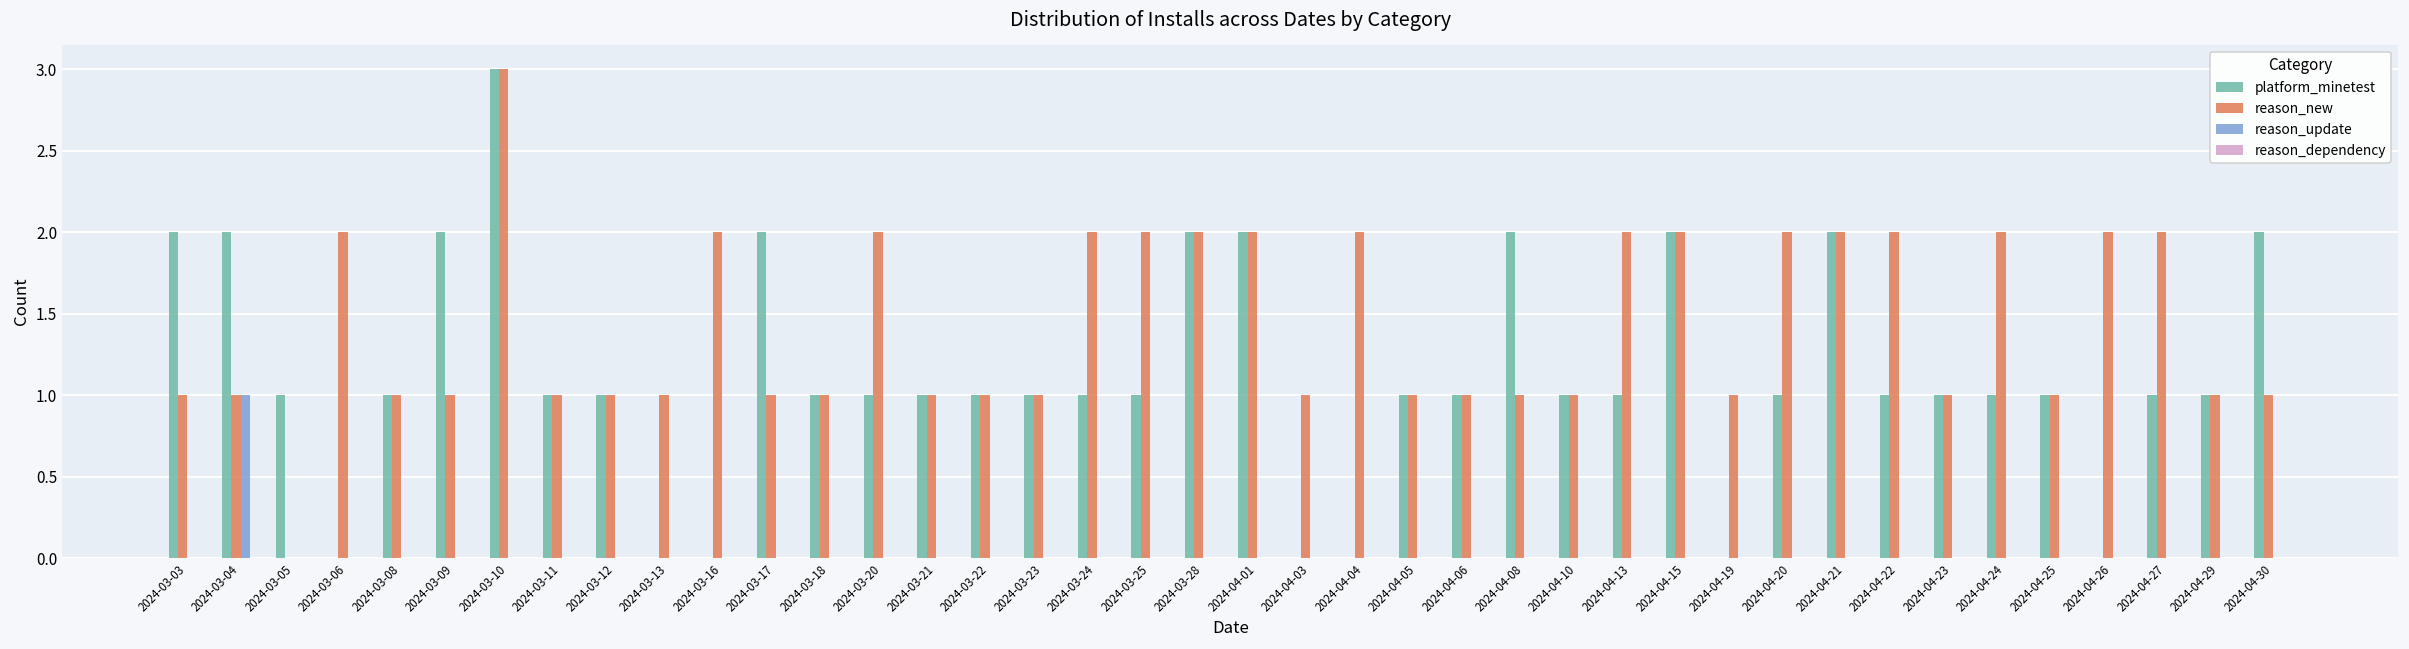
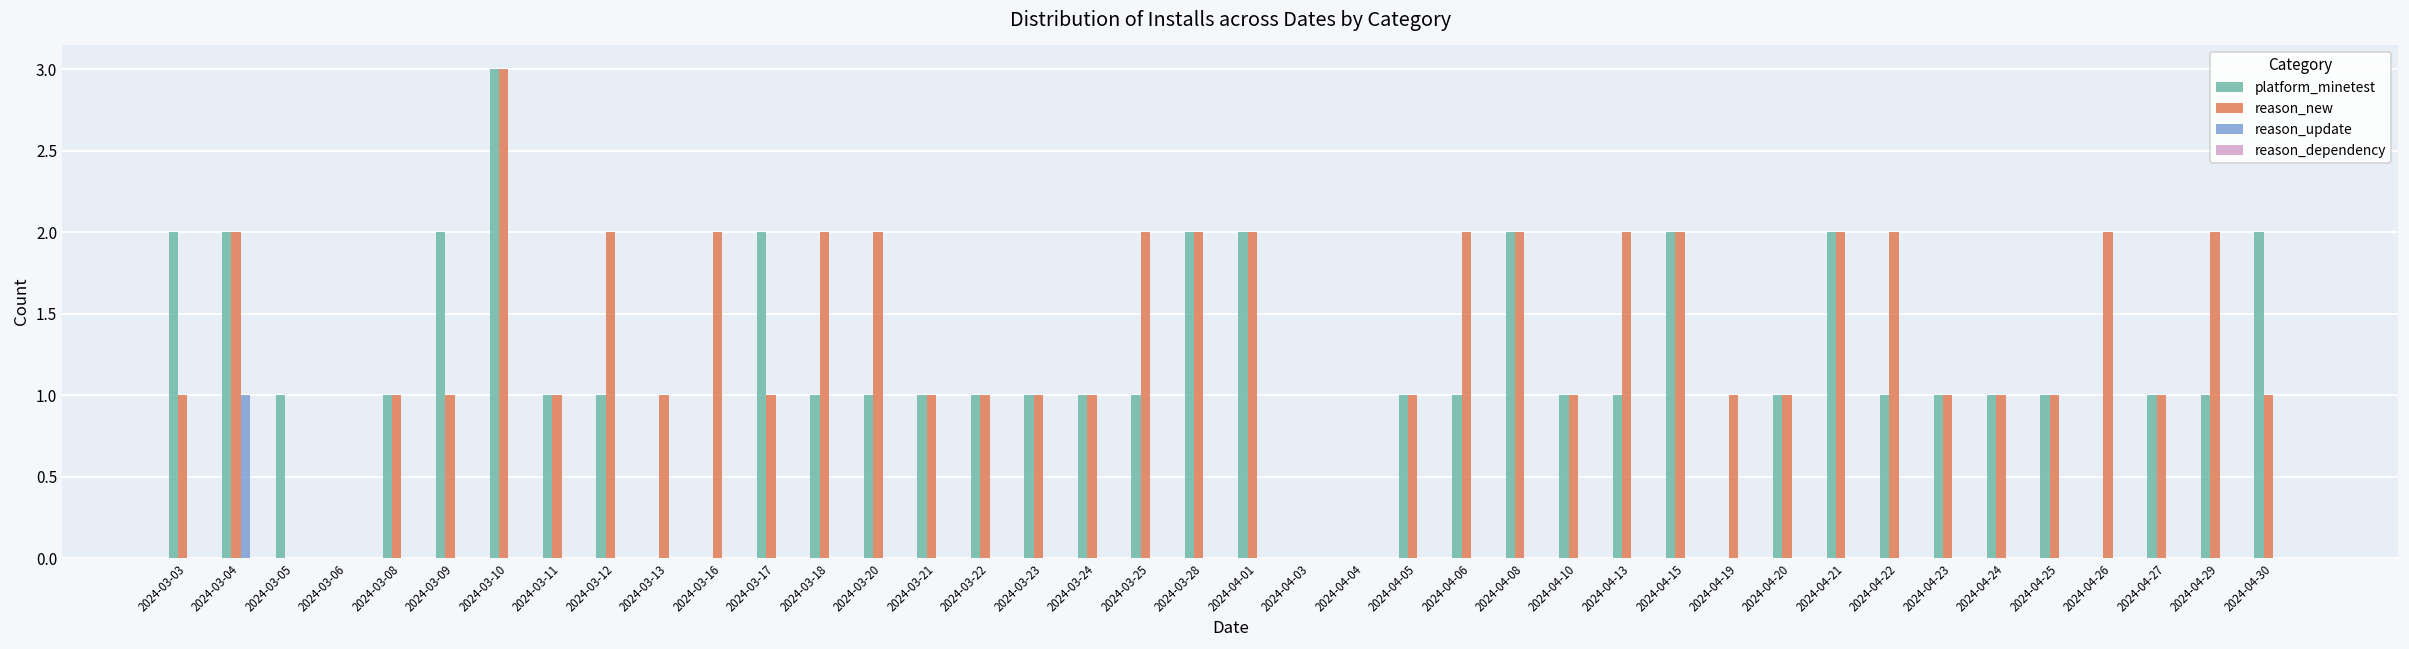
  {
    "reason_new": {
      "2024-03-03": 1,
-     "2024-03-04": 1,
+     "2024-03-04": 2,
      "2024-03-05": 0,
-     "2024-03-06": 2,
+     "2024-03-06": 0,
      "2024-03-08": 1,
      "2024-03-09": 1,
      "2024-03-10": 3,
      "2024-03-11": 1,
-     "2024-03-12": 1,
+     "2024-03-12": 2,
      "2024-03-13": 1,
      "2024-03-16": 2,
      "2024-03-17": 1,
-     "2024-03-18": 1,
+     "2024-03-18": 2,
      "2024-03-20": 2,
      "2024-03-21": 1,
      "2024-03-22": 1,
      "2024-03-23": 1,
-     "2024-03-24": 2,
+     "2024-03-24": 1,
      "2024-03-25": 2,
      "2024-03-28": 2,
      "2024-04-01": 2,
-     "2024-04-03": 1,
-     "2024-04-04": 2,
+     "2024-04-03": 0,
+     "2024-04-04": 0,
      "2024-04-05": 1,
-     "2024-04-06": 1,
-     "2024-04-08": 1,
+     "2024-04-06": 2,
+     "2024-04-08": 2,
      "2024-04-10": 1,
      "2024-04-13": 2,
      "2024-04-15": 2,
      "2024-04-19": 1,
-     "2024-04-20": 2,
+     "2024-04-20": 1,
      "2024-04-21": 2,
      "2024-04-22": 2,
      "2024-04-23": 1,
-     "2024-04-24": 2,
+     "2024-04-24": 1,
      "2024-04-25": 1,
      "2024-04-26": 2,
-     "2024-04-27": 2,
-     "2024-04-29": 1,
+     "2024-04-27": 1,
+     "2024-04-29": 2,
      "2024-04-30": 1
    },
    "reason_dependency": {
      "2024-03-03": 0,
      "2024-03-04": 0,
      "2024-03-05": 0,
      "2024-03-06": 0,
      "2024-03-08": 0,
      "2024-03-09": 0,
      "2024-03-10": 0,
      "2024-03-11": 0,
      "2024-03-12": 0,
      "2024-03-13": 0,
      "2024-03-16": 0,
      "2024-03-17": 0,
      "2024-03-18": 0,
      "2024-03-20": 0,
      "2024-03-21": 0,
      "2024-03-22": 0,
      "2024-03-23": 0,
      "2024-03-24": 0,
      "2024-03-25": 0,
      "2024-03-28": 0,
      "2024-04-01": 0,
      "2024-04-03": 0,
      "2024-04-04": 0,
      "2024-04-05": 0,
      "2024-04-06": 0,
      "2024-04-08": 0,
      "2024-04-10": 0,
      "2024-04-13": 0,
      "2024-04-15": 0,
      "2024-04-19": 0,
      "2024-04-20": 0,
      "2024-04-21": 0,
      "2024-04-22": 0,
      "2024-04-23": 0,
      "2024-04-24": 0,
      "2024-04-25": 0,
      "2024-04-26": 0,
      "2024-04-27": 0,
      "2024-04-29": 0,
      "2024-04-30": 0
    }
  }
